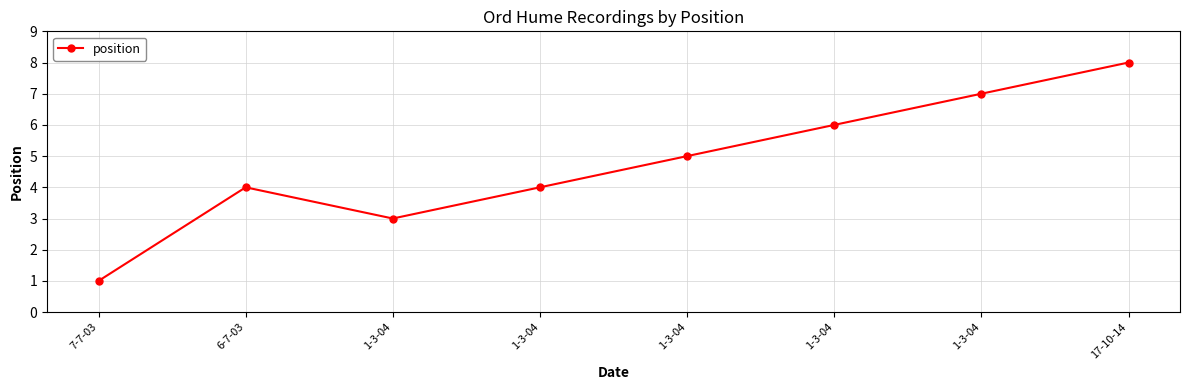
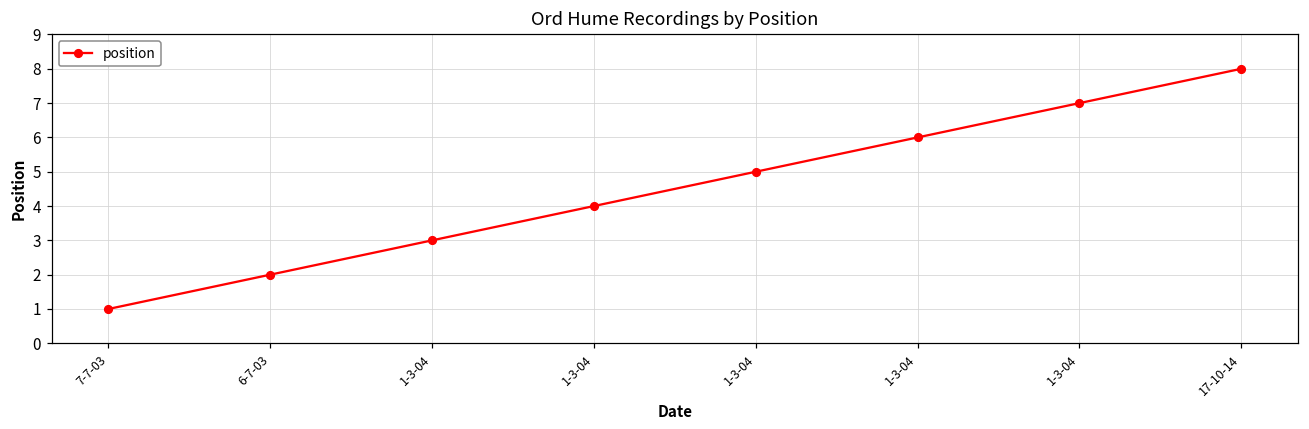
  {
    "7-7-03": 1,
-   "6-7-03": 4,
+   "6-7-03": 2,
    "17-10-14": 8
  }
